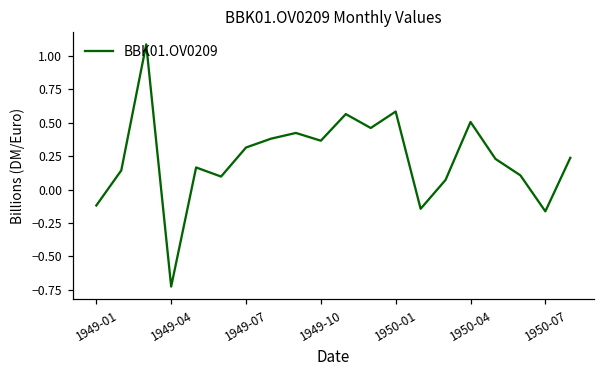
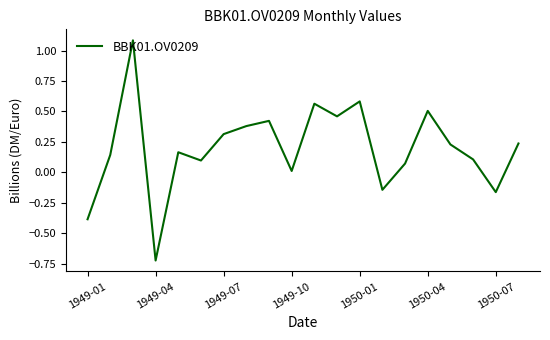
  {
-   "1949-01": -0.12,
+   "1949-01": -0.39,
    "1949-04": -0.73,
    "1949-07": 0.31,
-   "1949-10": 0.37,
+   "1949-10": 0.01,
    "1950-01": 0.58,
    "1950-04": 0.51,
    "1950-07": -0.16
  }
